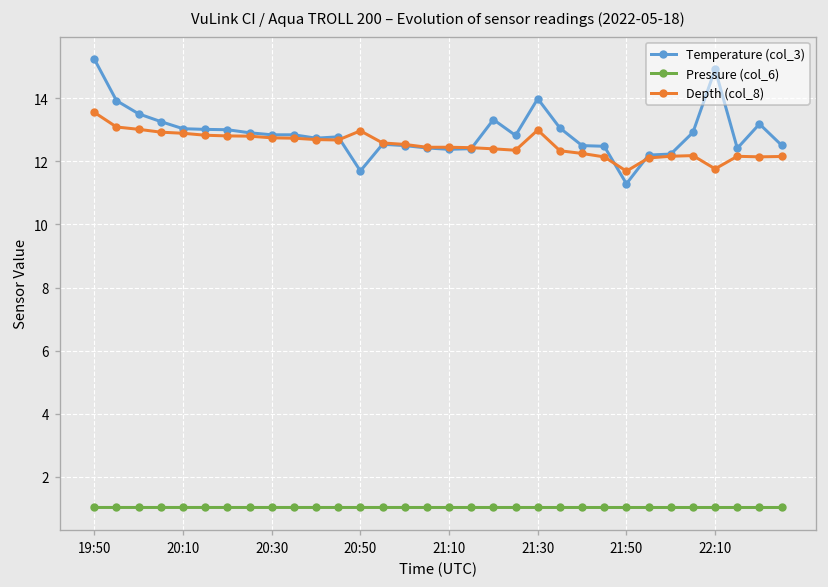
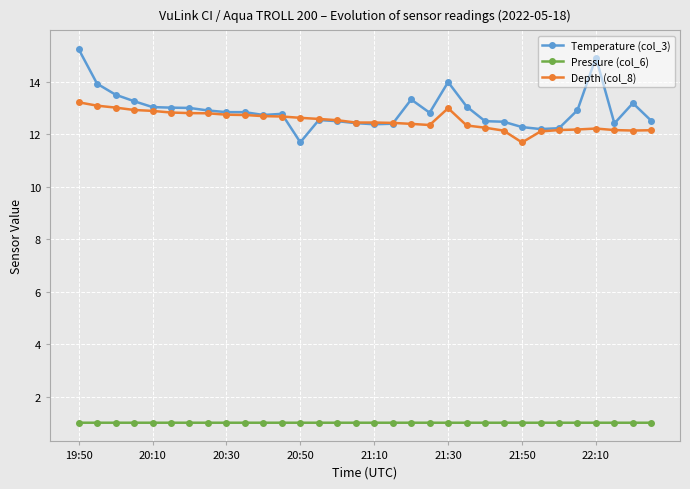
  {
    "Temperature (col_3)": {
      "19:50": 15.2,
      "20:10": 13.0,
      "20:50": 11.7,
      "21:30": 14.0,
-     "21:50": 11.3
+     "21:50": 12.3
    },
    "Pressure (col_6)": {
      "19:50": 1.0,
      "20:10": 1.0,
      "20:30": 1.0,
      "20:50": 1.0,
      "21:10": 1.0,
      "21:30": 1.0,
      "21:50": 1.0,
      "22:10": 1.0
    },
    "Depth (col_8)": {
-     "19:50": 13.6,
+     "19:50": 13.2,
      "20:10": 12.9,
-     "20:50": 13.0,
+     "20:50": 12.6,
      "21:30": 13.0,
      "21:50": 11.7,
-     "22:10": 11.8
+     "22:10": 12.2
    }
  }
